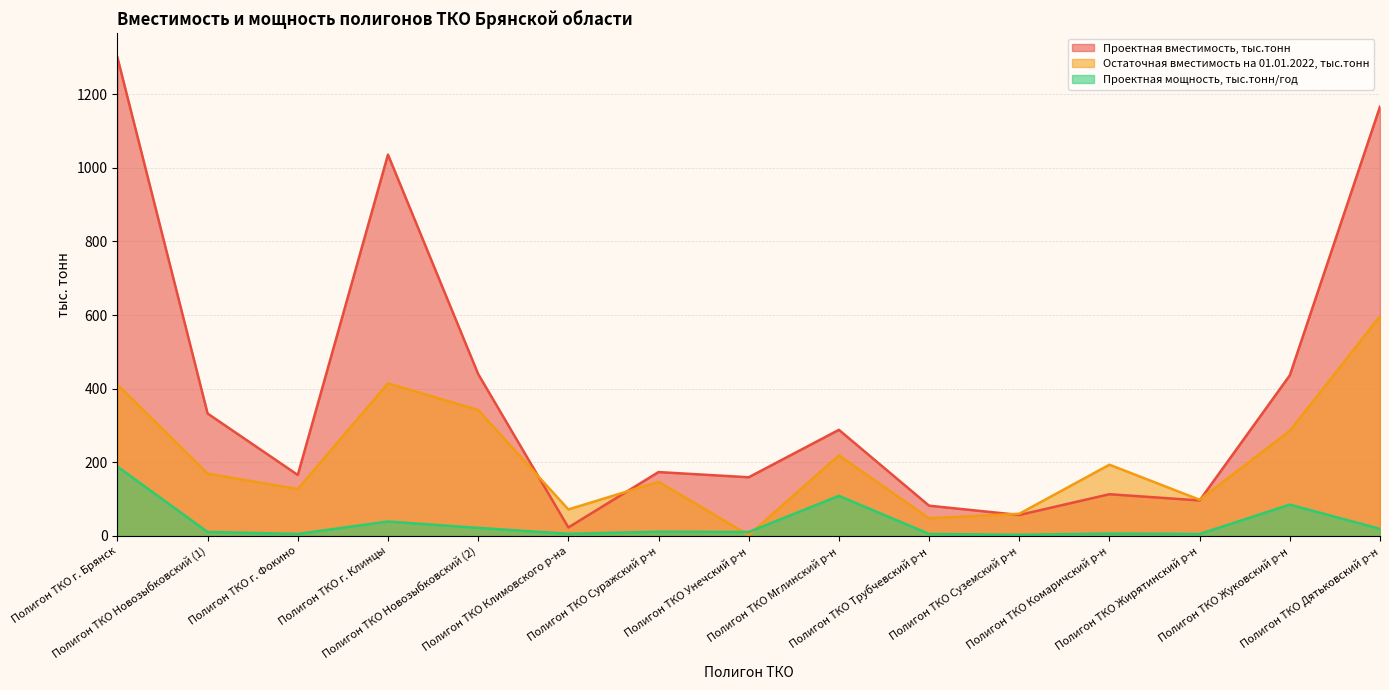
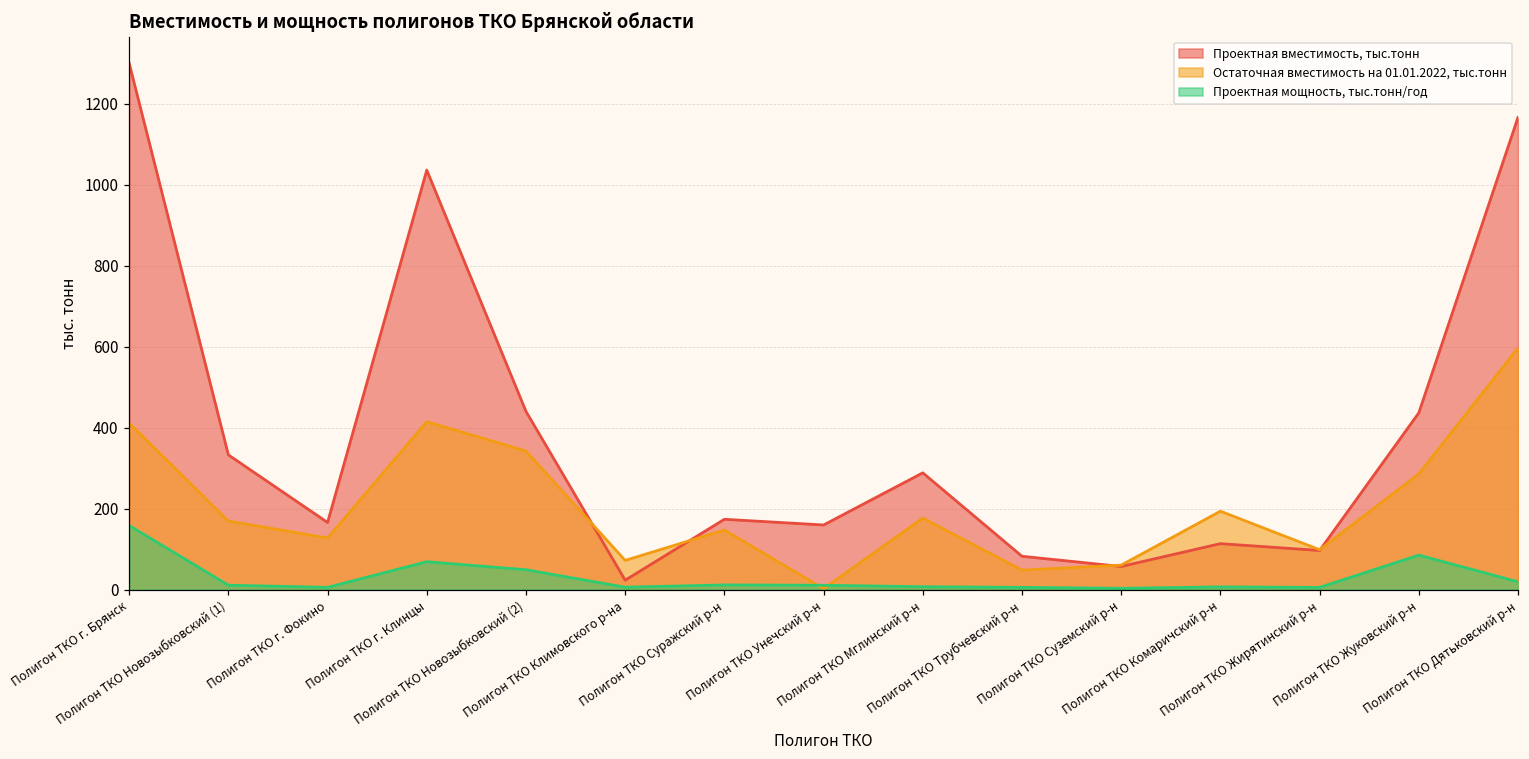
  {
    "Проектная вместимость, тыс.тонн": {
      "Полигон ТКО г. Брянск": 1300,
      "Полигон ТКО Новозыбковский (1)": 330,
      "Полигон ТКО г. Фокино": 170,
      "Полигон ТКО г. Клинцы": 1040,
      "Полигон ТКО Новозыбковский (2)": 440,
      "Полигон ТКО Климовского р-на": 20,
      "Полигон ТКО Суражский р-н": 170,
      "Полигон ТКО Унечский р-н": 160,
      "Полигон ТКО Мглинский р-н": 290,
      "Полигон ТКО Трубчевский р-н": 80,
      "Полигон ТКО Комаричский р-н": 110,
      "Полигон ТКО Жуковский р-н": 440,
      "Полигон ТКО Дятьковский р-н": 1170
    },
    "Остаточная вместимость на 01.01.2022, тыс.тонн": {
      "Полигон ТКО г. Брянск": 410,
      "Полигон ТКО Новозыбковский (1)": 170,
      "Полигон ТКО г. Фокино": 130,
      "Полигон ТКО г. Клинцы": 410,
      "Полигон ТКО Новозыбковский (2)": 340,
      "Полигон ТКО Климовского р-на": 70,
      "Полигон ТКО Суражский р-н": 150,
      "Полигон ТКО Унечский р-н": 0,
-     "Полигон ТКО Мглинский р-н": 220,
+     "Полигон ТКО Мглинский р-н": 180,
      "Полигон ТКО Трубчевский р-н": 50,
      "Полигон ТКО Комаричский р-н": 190,
      "Полигон ТКО Жуковский р-н": 290,
      "Полигон ТКО Дятьковский р-н": 600
    },
    "Проектная мощность, тыс.тонн/год": {
-     "Полигон ТКО г. Брянск": 190,
+     "Полигон ТКО г. Брянск": 160,
      "Полигон ТКО Новозыбковский (1)": 10,
      "Полигон ТКО г. Фокино": 10,
-     "Полигон ТКО г. Клинцы": 40,
-     "Полигон ТКО Новозыбковский (2)": 20,
+     "Полигон ТКО г. Клинцы": 70,
+     "Полигон ТКО Новозыбковский (2)": 50,
      "Полигон ТКО Климовского р-на": 10,
      "Полигон ТКО Суражский р-н": 10,
      "Полигон ТКО Унечский р-н": 10,
-     "Полигон ТКО Мглинский р-н": 110,
+     "Полигон ТКО Мглинский р-н": 10,
      "Полигон ТКО Трубчевский р-н": 10,
      "Полигон ТКО Суземский р-н": 0,
      "Полигон ТКО Комаричский р-н": 10,
      "Полигон ТКО Жирятинский р-н": 10,
      "Полигон ТКО Жуковский р-н": 90,
      "Полигон ТКО Дятьковский р-н": 20
    }
  }
